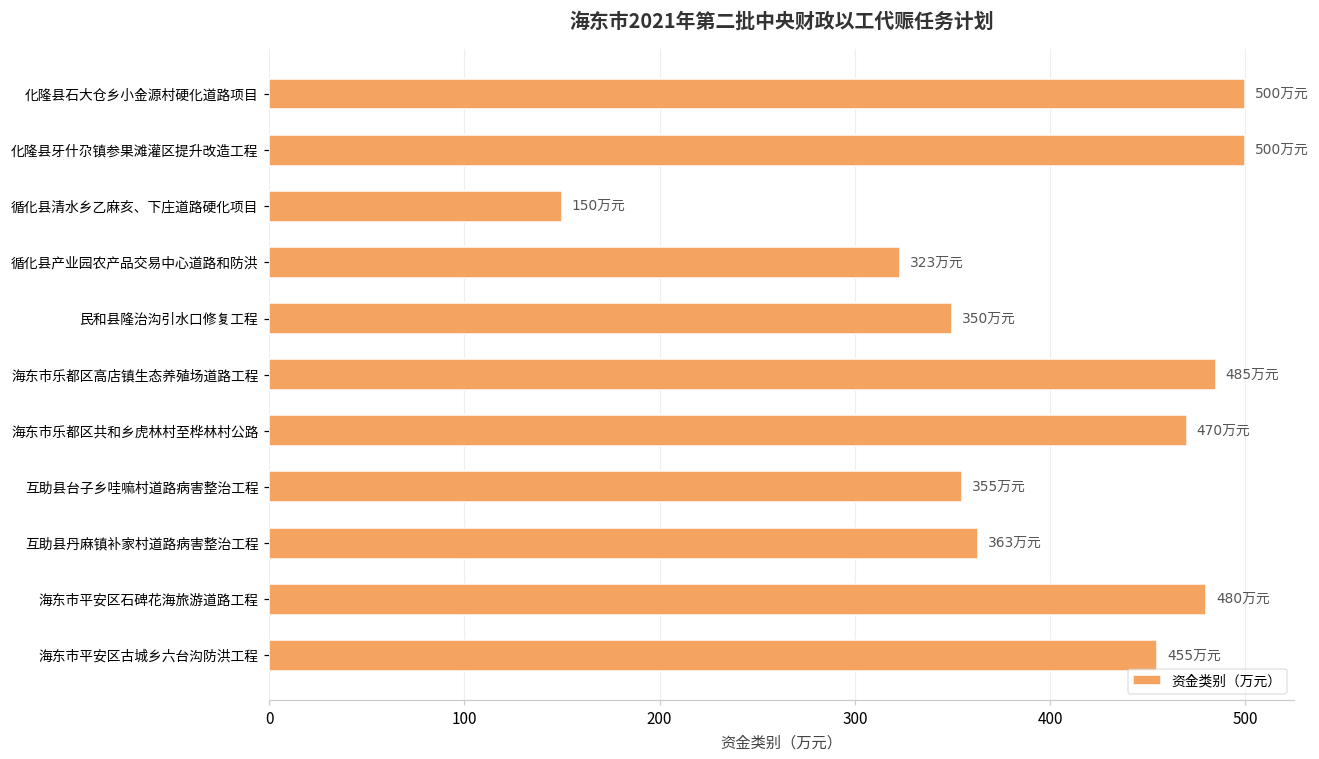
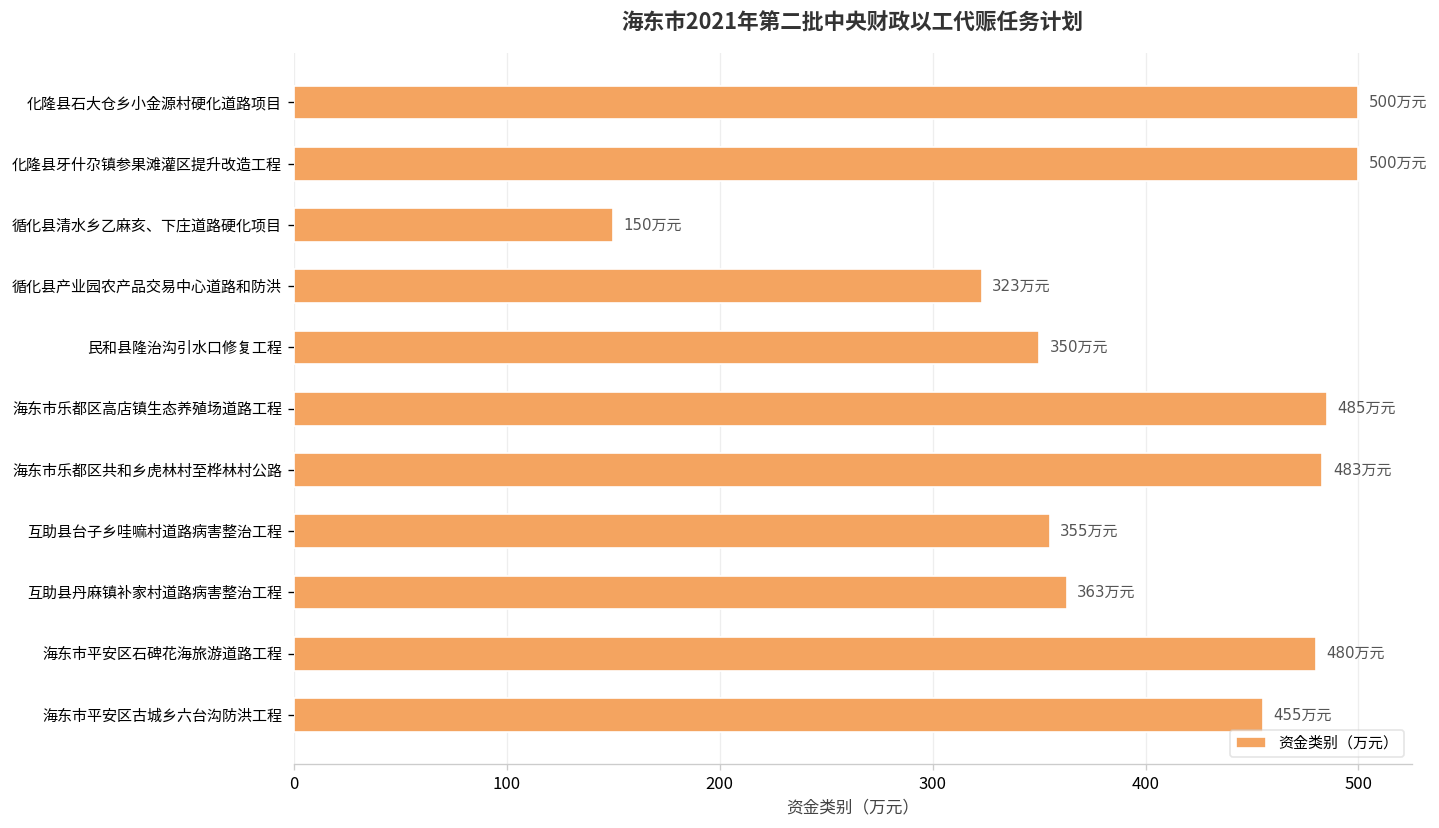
  {
    "化隆县石大仓乡小金源村硬化道路项目": 500,
    "化隆县牙什尕镇参果滩灌区提升改造工程": 500,
    "循化县清水乡乙麻亥、下庄道路硬化项目": 150,
    "循化县产业园农产品交易中心道路和防洪": 323,
    "民和县隆治沟引水口修复工程": 350,
    "海东市乐都区高店镇生态养殖场道路工程": 485,
-   "海东市乐都区共和乡虎林村至桦林村公路": 470,
+   "海东市乐都区共和乡虎林村至桦林村公路": 483,
    "互助县台子乡哇嘛村道路病害整治工程": 355,
    "互助县丹麻镇补家村道路病害整治工程": 363,
    "海东市平安区石碑花海旅游道路工程": 480,
    "海东市平安区古城乡六台沟防洪工程": 455
  }
